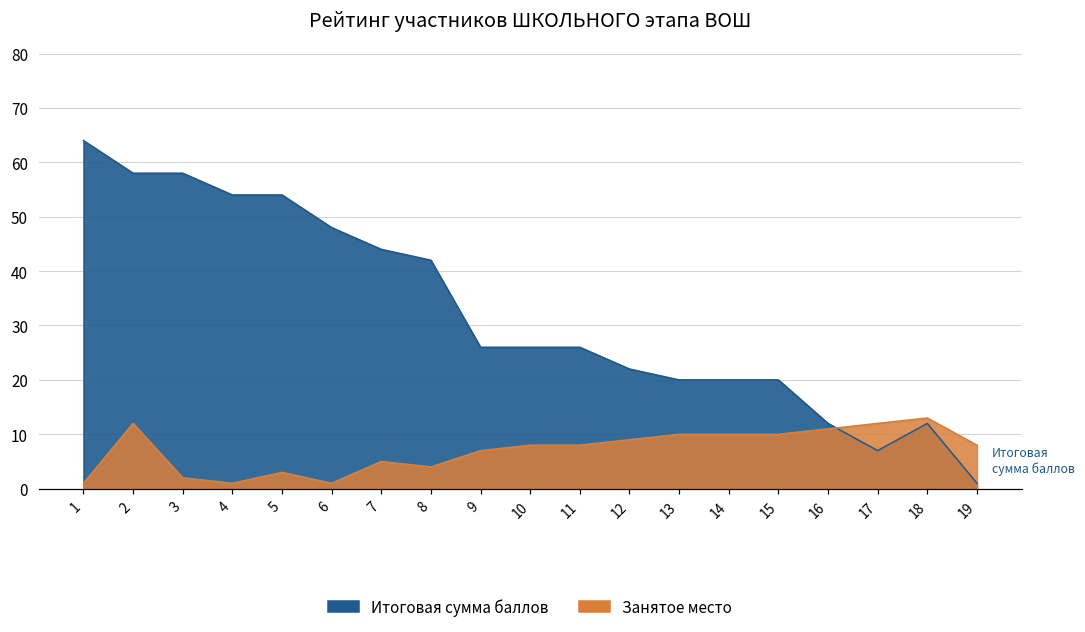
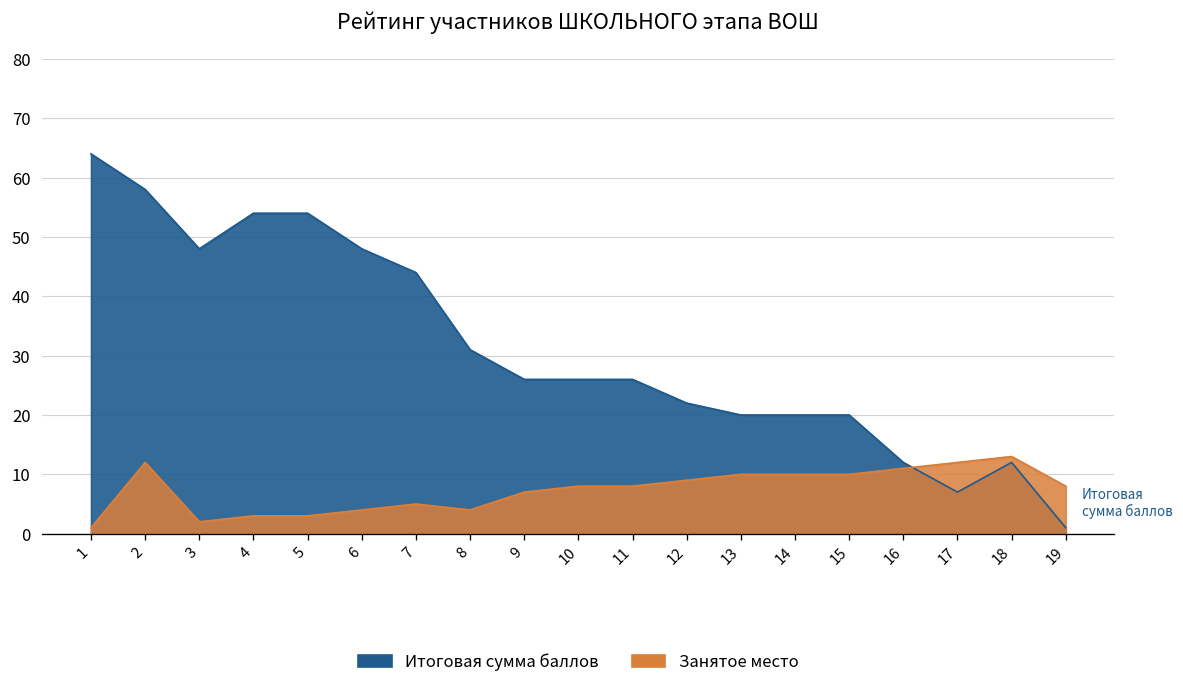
  {
    "Итоговая сумма баллов": {
      "1": 64,
      "2": 58,
-     "3": 58,
+     "3": 48,
      "4": 54,
      "5": 54,
      "6": 48,
      "7": 44,
-     "8": 42,
+     "8": 31,
      "9": 26,
      "10": 26,
      "11": 26,
      "12": 22,
      "13": 20,
      "14": 20,
      "15": 20,
      "16": 12,
      "17": 7,
      "18": 12,
      "19": 1
    },
    "Занятое место": {
      "1": 1,
      "2": 12,
      "3": 2,
-     "4": 1,
+     "4": 3,
      "5": 3,
-     "6": 1,
+     "6": 4,
      "7": 5,
      "8": 4,
      "9": 7,
      "10": 8,
      "11": 8,
      "12": 9,
      "13": 10,
      "14": 10,
      "15": 10,
      "16": 11,
      "17": 12,
      "18": 13,
      "19": 8
    }
  }
